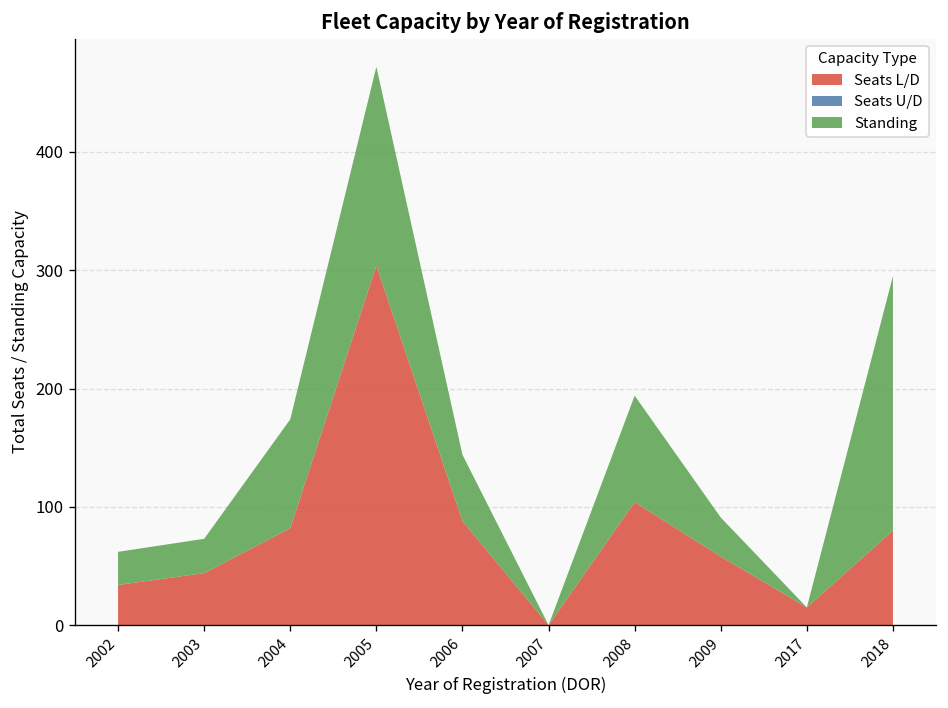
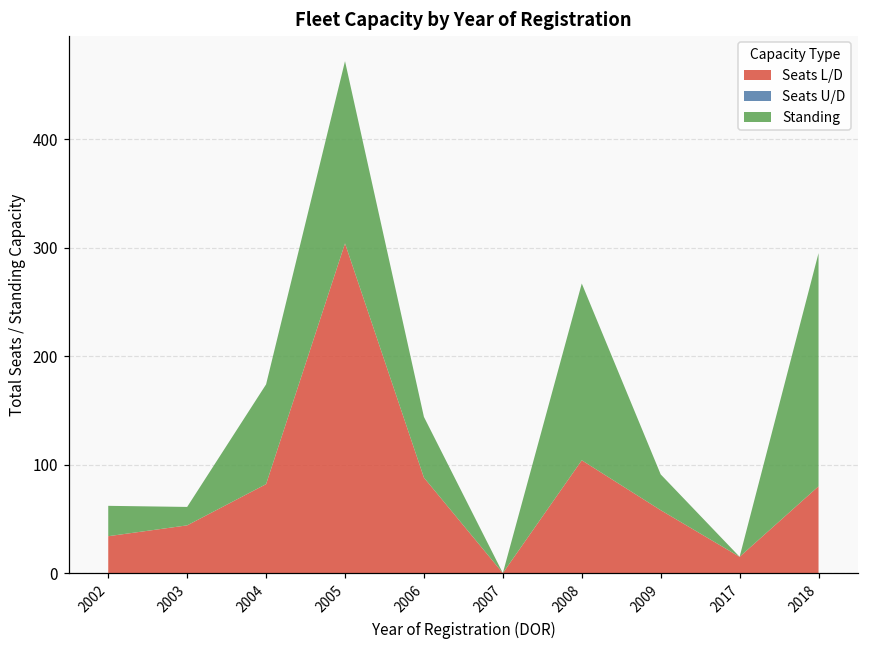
  {
    "Seats U/D": {
      "2002": 30,
      "2003": 40,
      "2004": 80,
      "2005": 300,
      "2006": 90,
      "2008": 100,
      "2009": 60,
      "2018": 80
    },
    "Standing": {
      "2002": 30,
-     "2003": 30,
+     "2003": 20,
      "2004": 90,
      "2005": 170,
      "2006": 60,
-     "2008": 90,
+     "2008": 160,
      "2009": 30,
      "2018": 220
    }
  }
